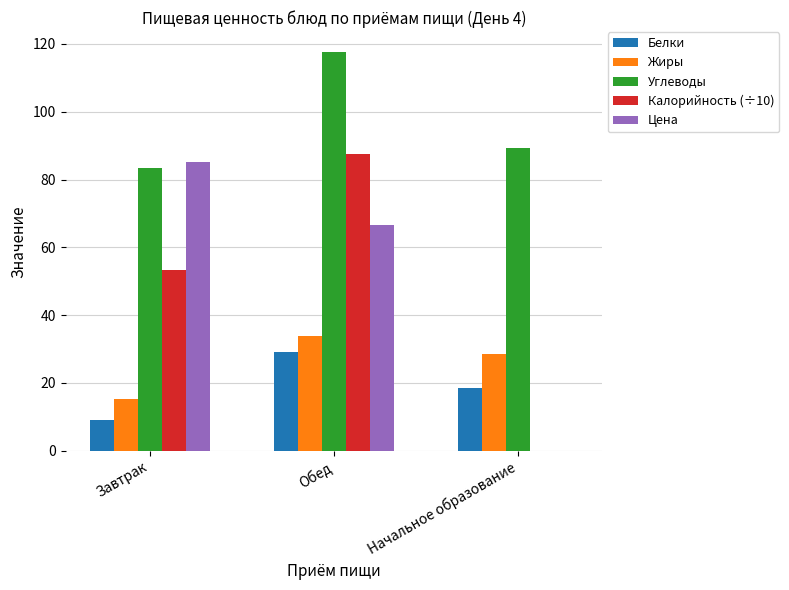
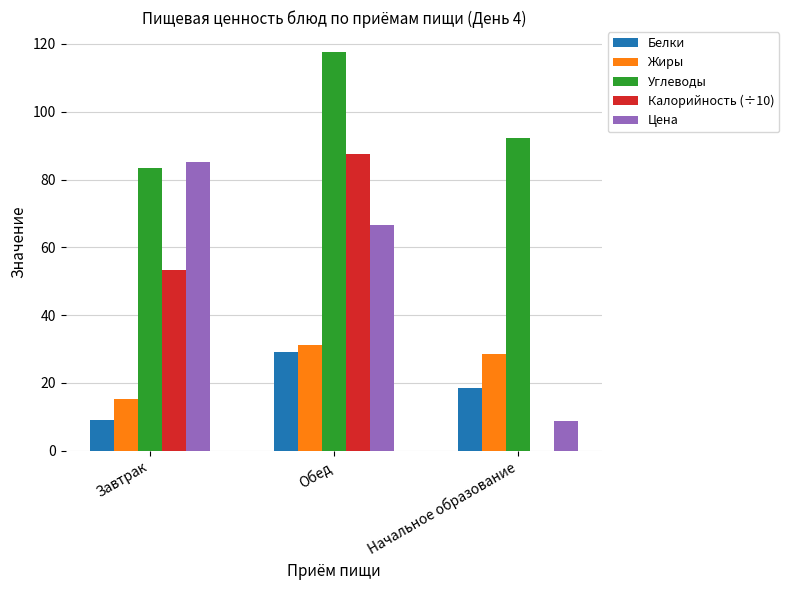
  {
    "Белки": {
      "Завтрак": 9,
      "Обед": 29,
      "Начальное образование": 18
    },
    "Жиры": {
      "Завтрак": 15,
-     "Обед": 34,
+     "Обед": 31,
      "Начальное образование": 29
    },
    "Углеводы": {
      "Завтрак": 84,
      "Обед": 118,
-     "Начальное образование": 89
+     "Начальное образование": 92
    },
    "Калорийность (÷10)": {
      "Завтрак": 53,
      "Обед": 88,
      "Начальное образование": 0
    },
    "Цена": {
      "Завтрак": 85,
      "Обед": 66,
-     "Начальное образование": 0
+     "Начальное образование": 9
    }
  }
